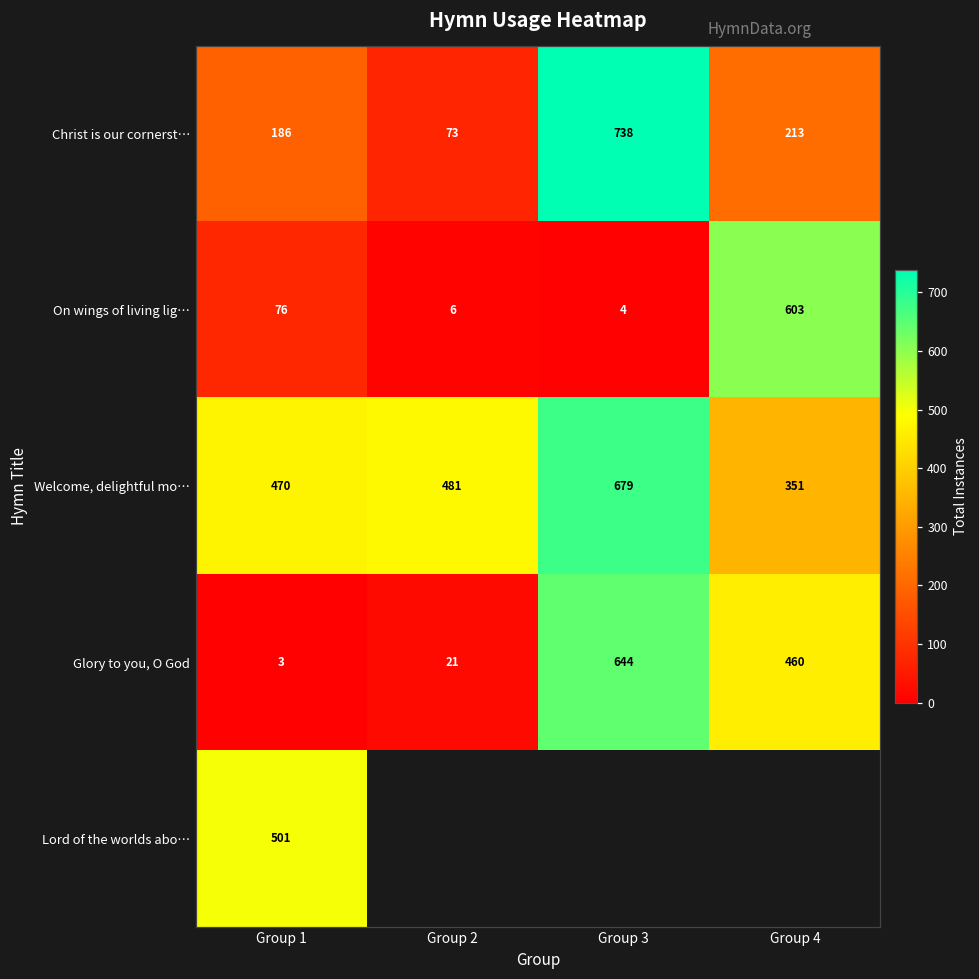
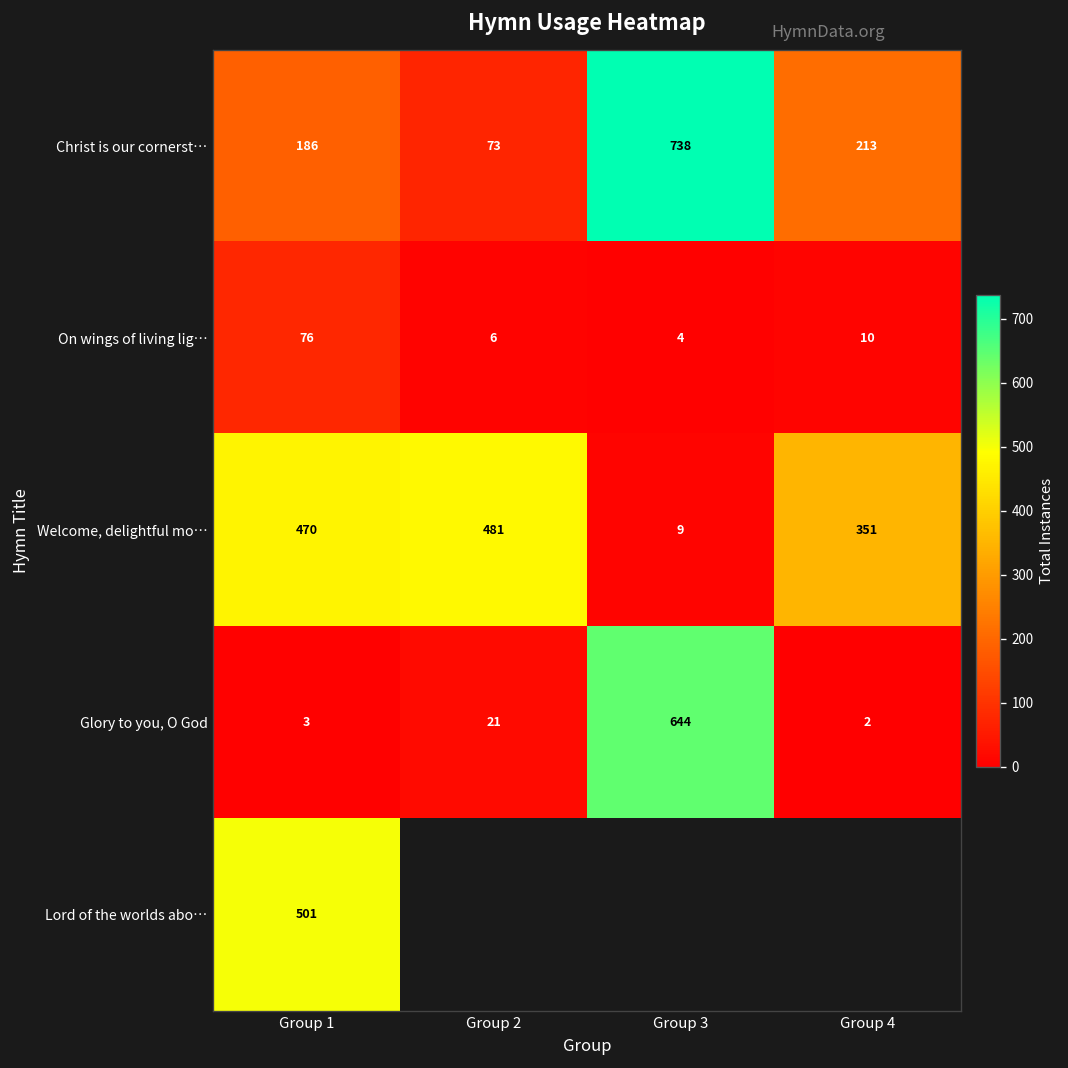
  {
    "Christ is our cornerst…": {
      "Group 1": 186,
      "Group 2": 73,
      "Group 3": 738,
      "Group 4": 213
    },
    "On wings of living lig…": {
      "Group 1": 76,
      "Group 2": 6,
      "Group 3": 4,
-     "Group 4": 603
+     "Group 4": 10
    },
    "Welcome, delightful mo…": {
      "Group 1": 470,
      "Group 2": 481,
-     "Group 3": 679,
+     "Group 3": 9,
      "Group 4": 351
    },
    "Glory to you, O God": {
      "Group 1": 3,
      "Group 2": 21,
      "Group 3": 644,
-     "Group 4": 460
+     "Group 4": 2
    },
    "Lord of the worlds abo…": {
      "Group 1": 501
    }
  }
